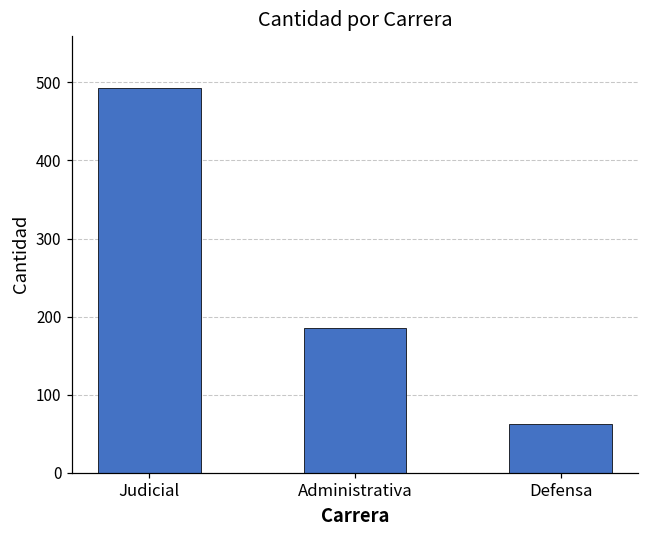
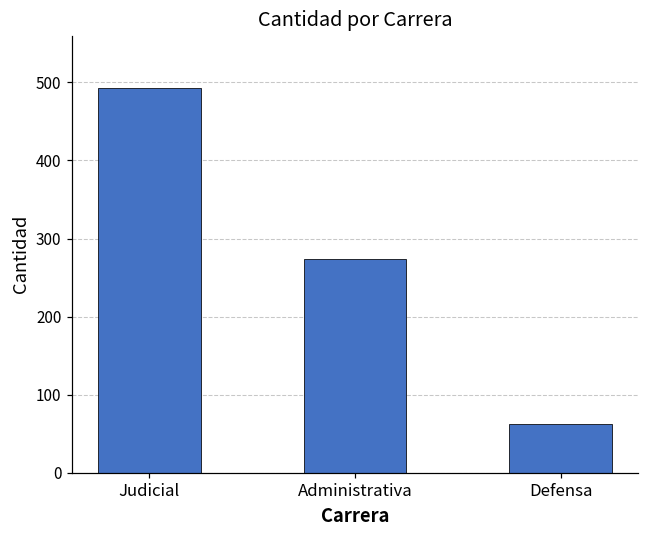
  {
    "Judicial": 490,
-   "Administrativa": 190,
+   "Administrativa": 270,
    "Defensa": 60
  }
